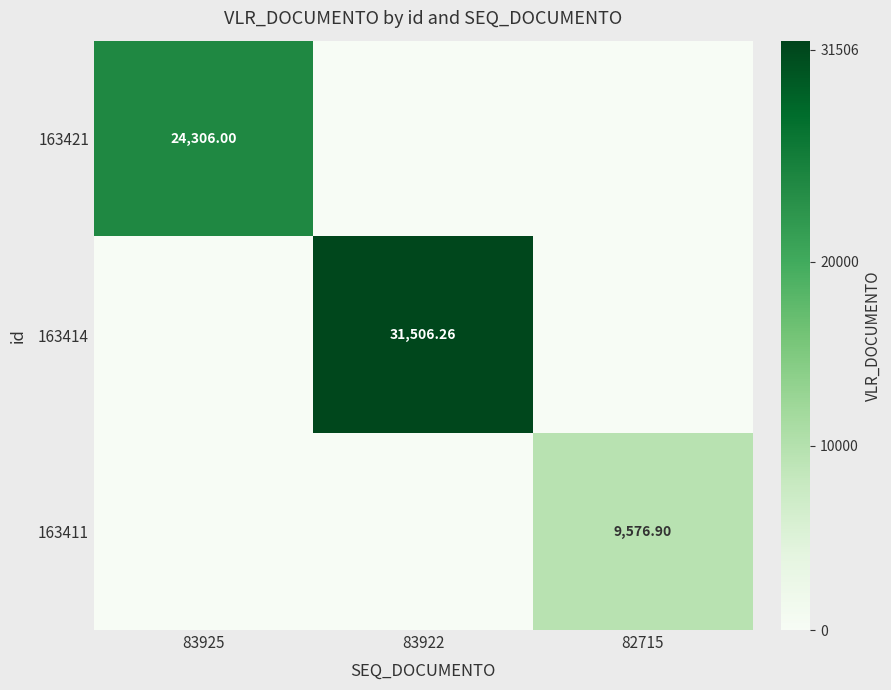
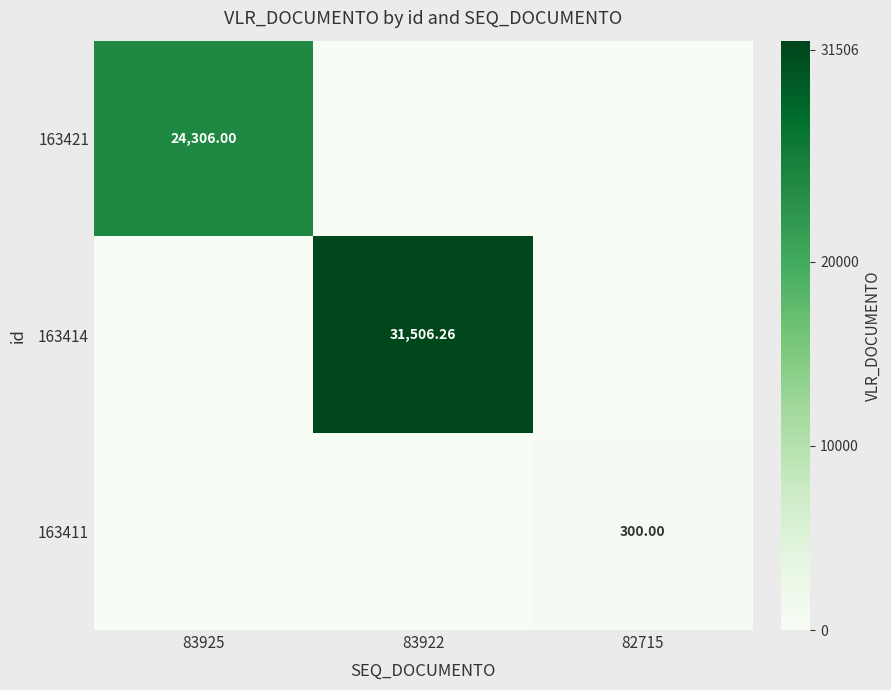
  {
    "163421": {
      "83925": "24,306.00"
    },
    "163414": {
      "83922": "31,506.26"
    },
    "163411": {
-     "82715": "9,576.90"
+     "82715": "300.00"
    }
  }
